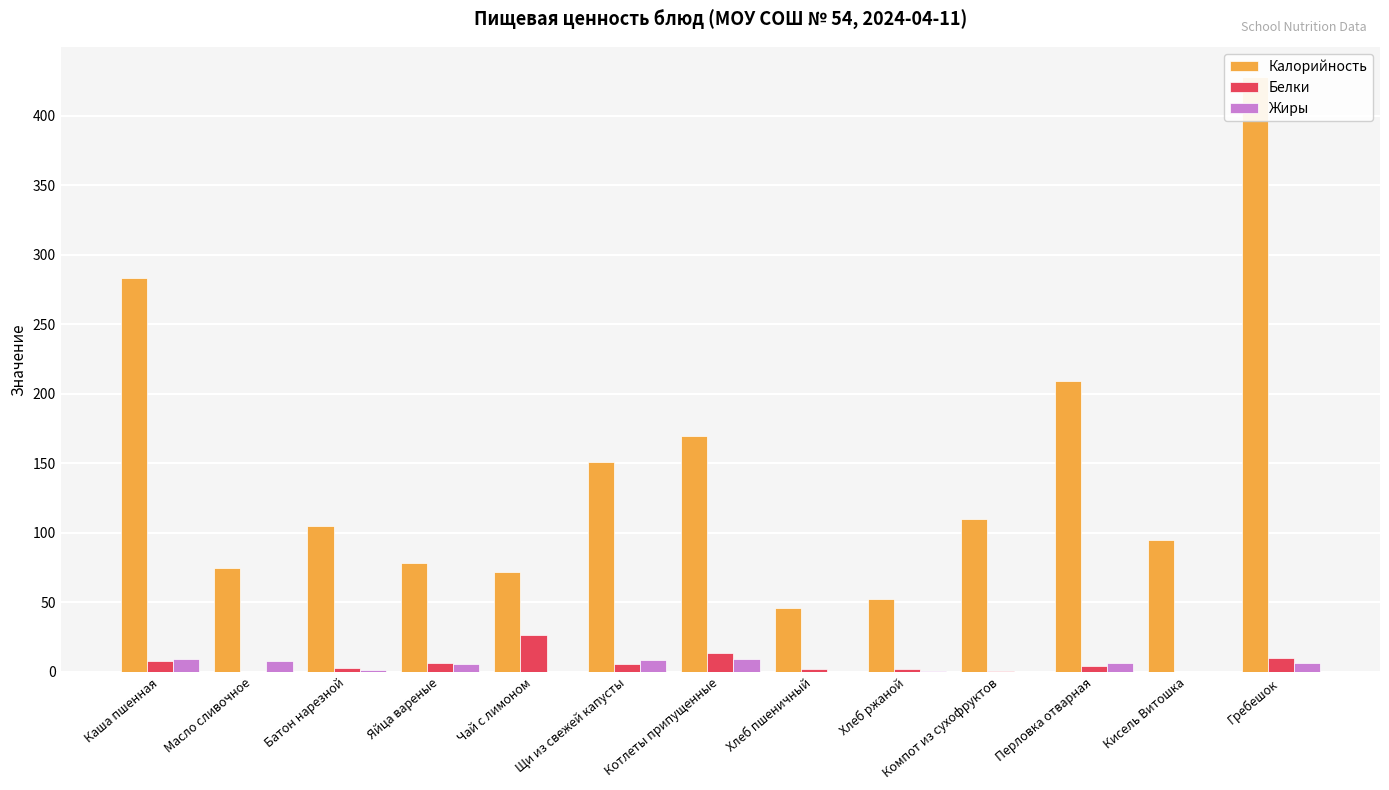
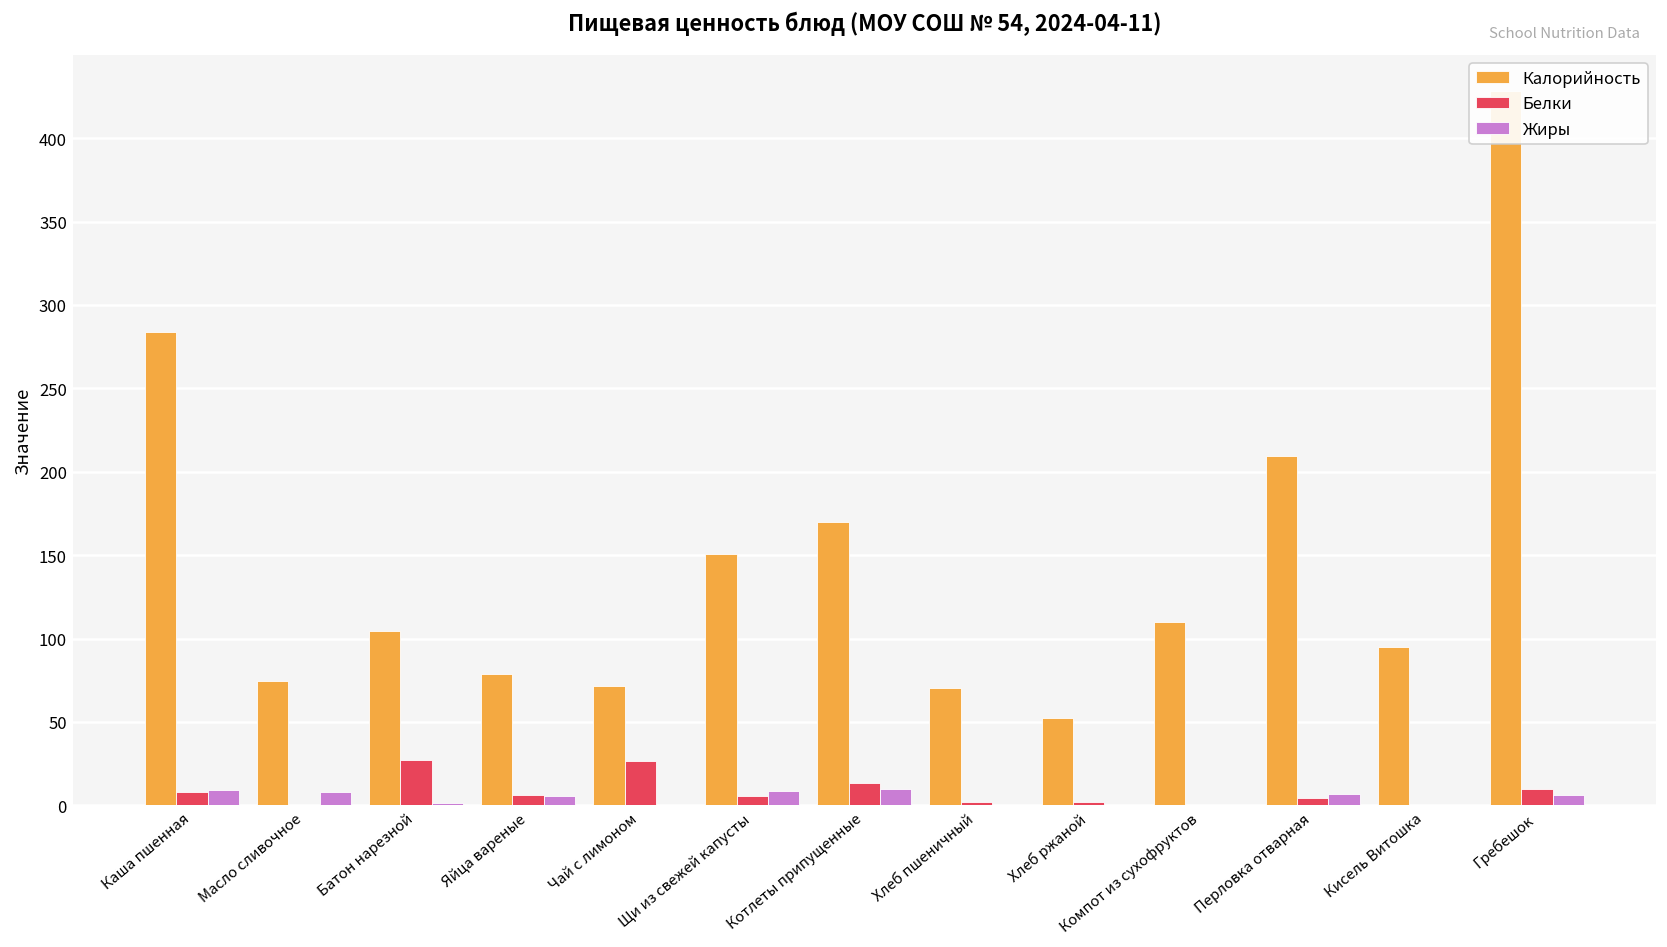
  {
    "Калорийность": {
      "Каша пшенная": 284,
      "Масло сливочное": 75,
      "Батон нарезной": 105,
      "Яйца вареные": 79,
      "Чай с лимоном": 72,
      "Щи из свежей капусты": 151,
      "Котлеты припущенные": 170,
-     "Хлеб пшеничный": 46,
+     "Хлеб пшеничный": 71,
      "Хлеб ржаной": 52,
      "Компот из сухофруктов": 110,
      "Перловка отварная": 209,
      "Кисель Витошка": 95
    },
    "Белки": {
      "Каша пшенная": 8,
-     "Батон нарезной": 3,
+     "Батон нарезной": 27,
      "Яйца вареные": 6,
      "Чай с лимоном": 27,
      "Щи из свежей капусты": 6,
      "Котлеты припущенные": 14,
      "Хлеб пшеничный": 2,
      "Хлеб ржаной": 2,
      "Перловка отварная": 5,
      "Кисель Витошка": 0,
      "Гребешок": 10
    },
    "Жиры": {
      "Каша пшенная": 9,
      "Масло сливочное": 8,
      "Яйца вареные": 6,
      "Чай с лимоном": 0,
      "Щи из свежей капусты": 9,
      "Котлеты припущенные": 10,
      "Компот из сухофруктов": 0,
      "Перловка отварная": 7,
      "Кисель Витошка": 0,
      "Гребешок": 7
    }
  }
